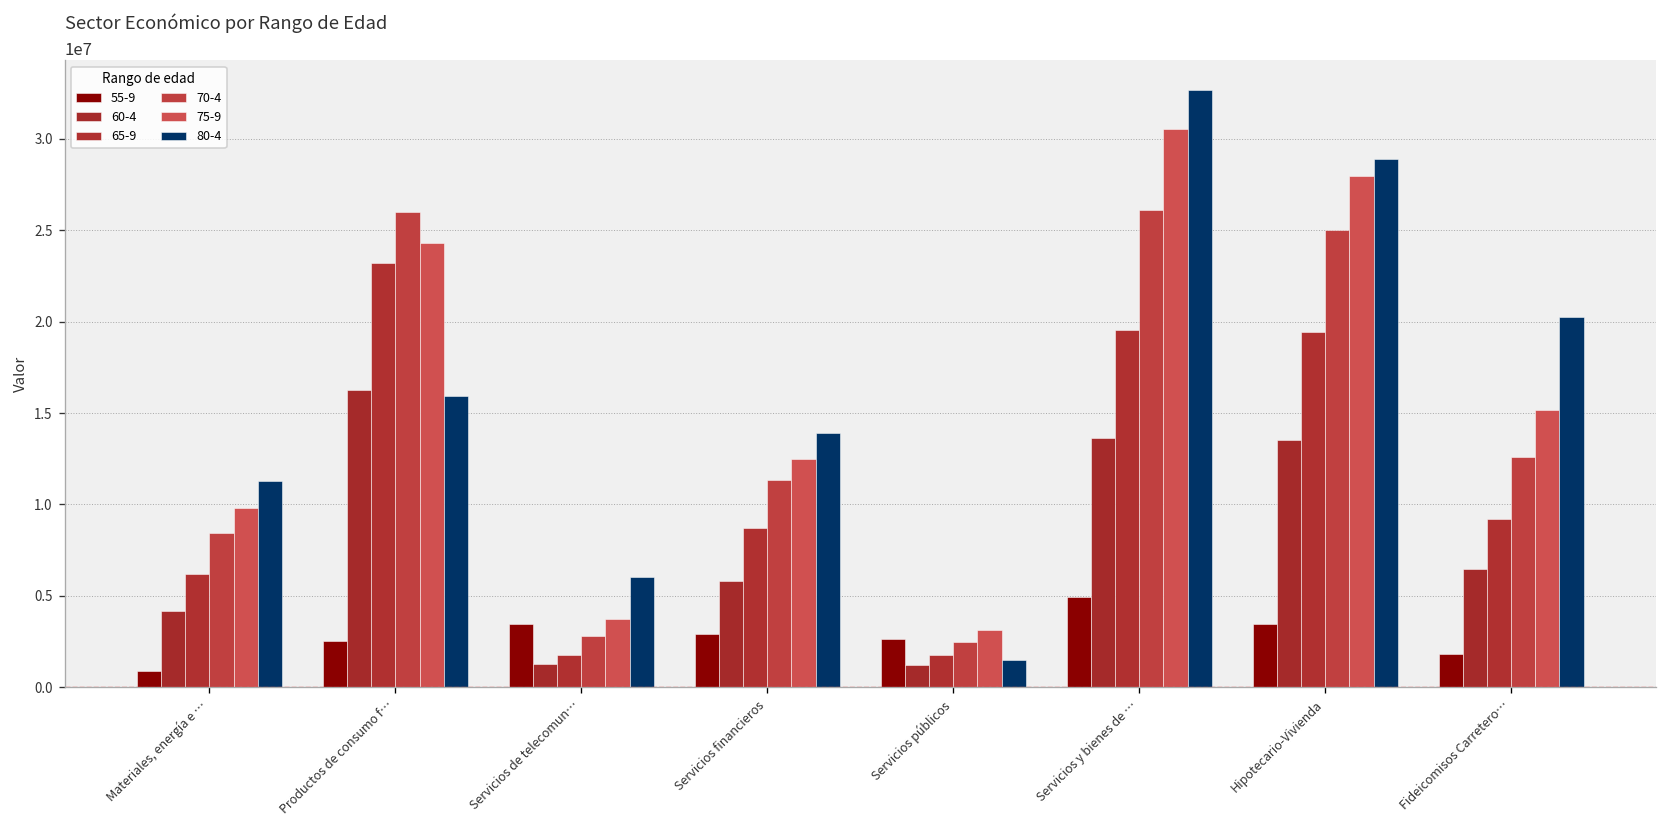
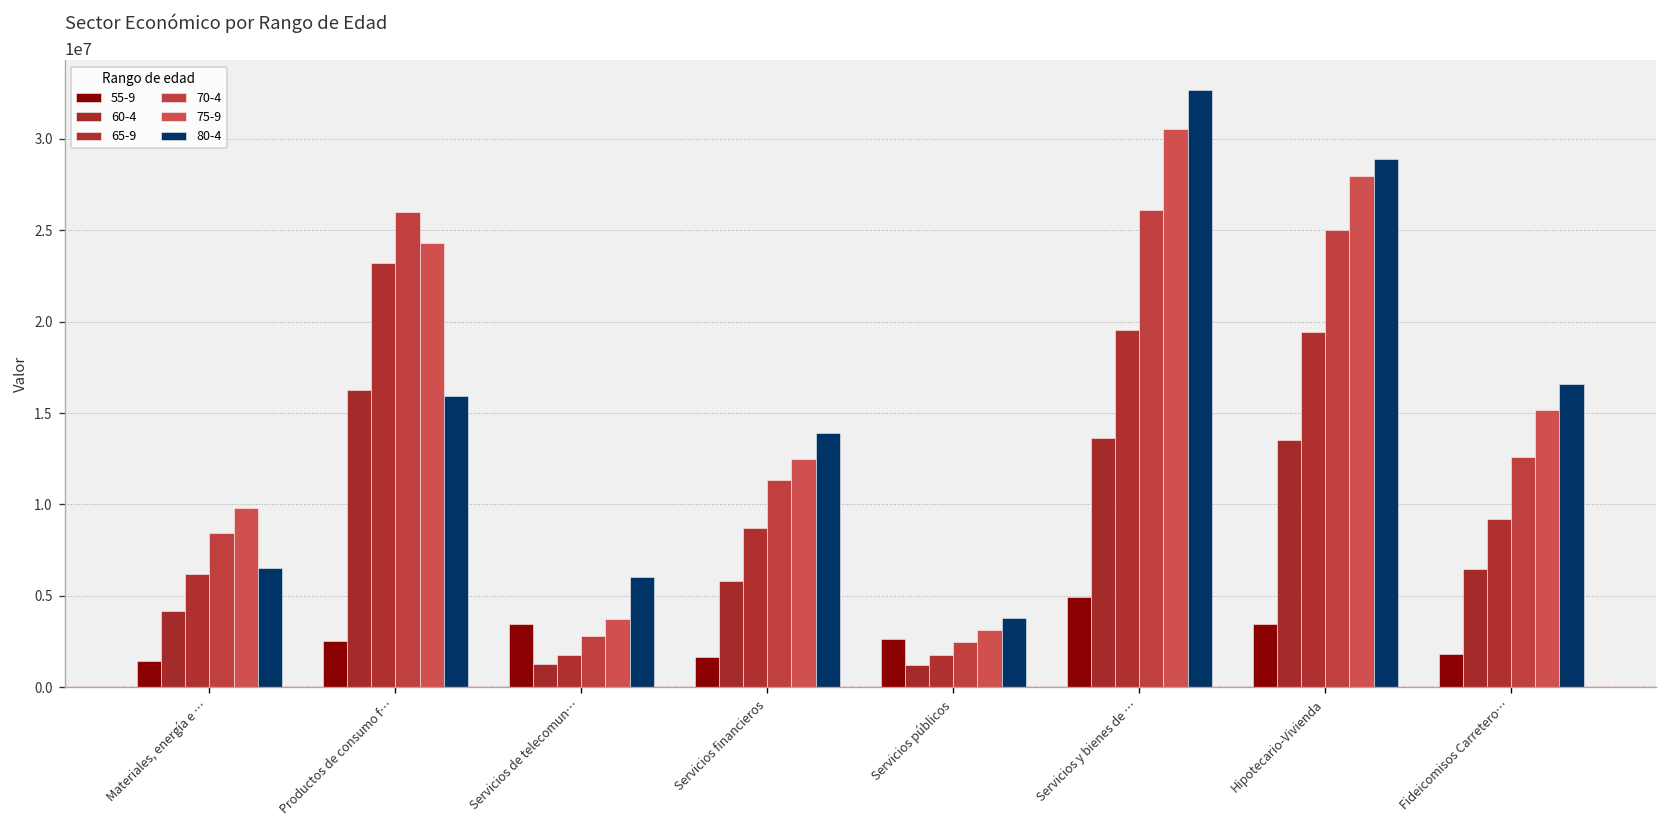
  {
    "55-9": {
-     "Materiales, energía e …": 900000,
+     "Materiales, energía e …": 1400000,
      "Productos de consumo f…": 2500000,
      "Servicios de telecomun…": 3500000,
-     "Servicios financieros": 2900000,
+     "Servicios financieros": 1700000,
      "Servicios públicos": 2600000,
      "Servicios y bienes de …": 4900000,
      "Hipotecario-Vivienda": 3500000,
      "Fideicomisos Carretero…": 1800000
    },
    "80-4": {
-     "Materiales, energía e …": 11300000,
+     "Materiales, energía e …": 6500000,
      "Productos de consumo f…": 16000000,
      "Servicios de telecomun…": 6000000,
      "Servicios financieros": 13900000,
-     "Servicios públicos": 1500000,
+     "Servicios públicos": 3800000,
      "Servicios y bienes de …": 32700000,
      "Hipotecario-Vivienda": 28900000,
-     "Fideicomisos Carretero…": 20300000
+     "Fideicomisos Carretero…": 16600000
    }
  }
